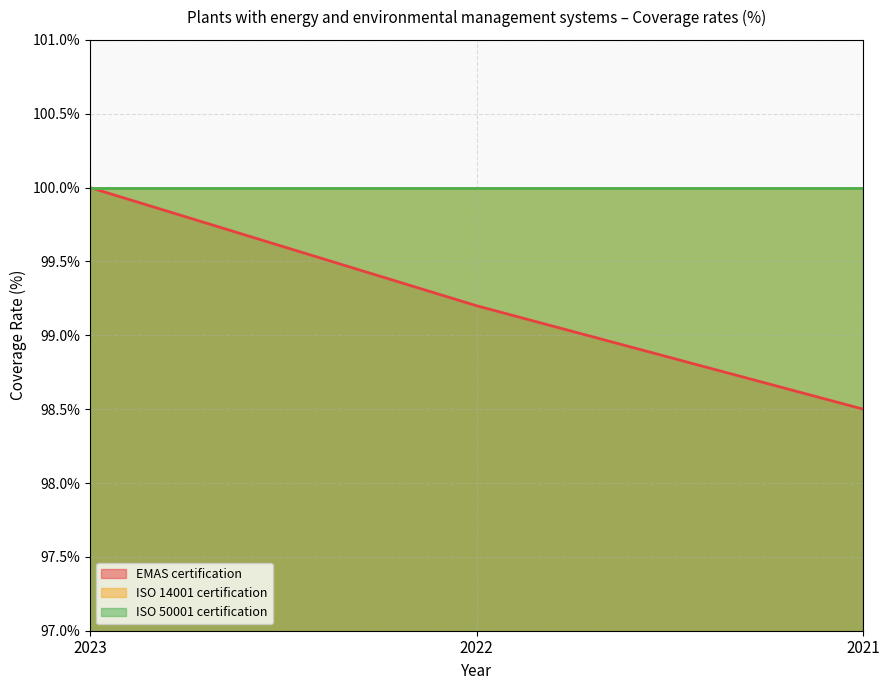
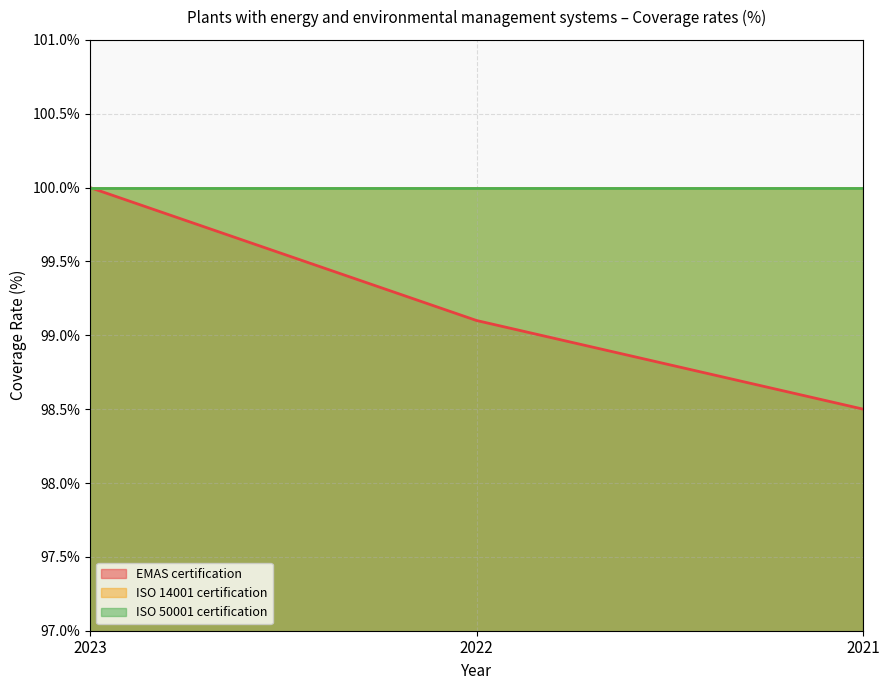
  {
    "EMAS certification": {
-     "2022": "99.2%",
+     "2022": "99.1%",
      "2021": "98.5%"
    },
    "ISO 50001 certification": {
      "2022": "100.0%",
      "2021": "100.0%"
    }
  }
